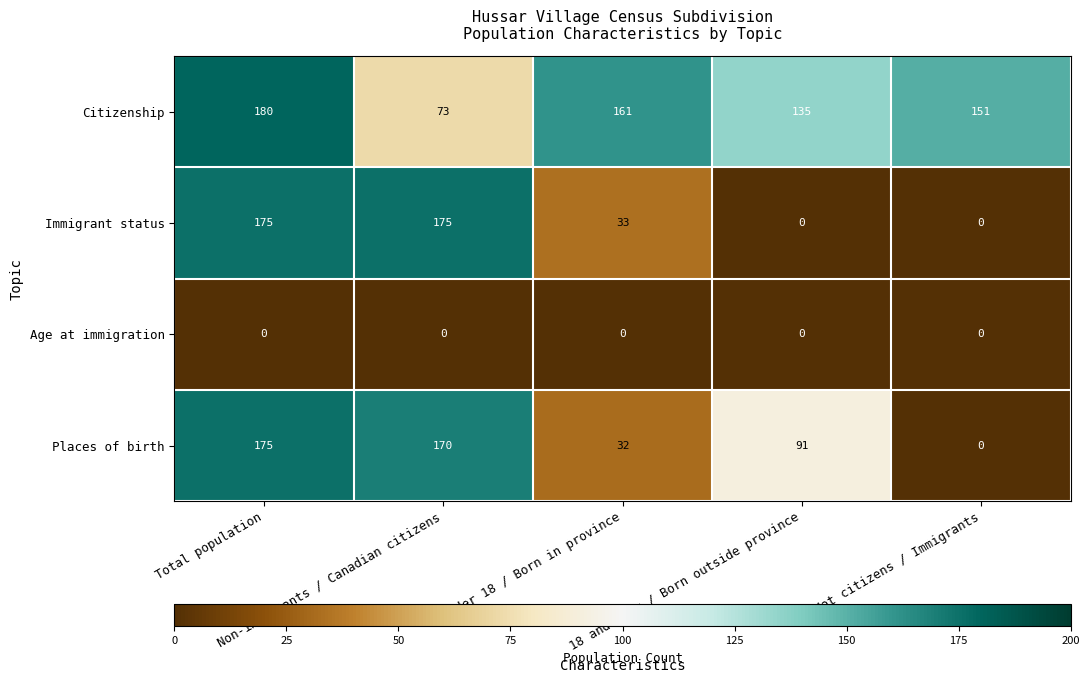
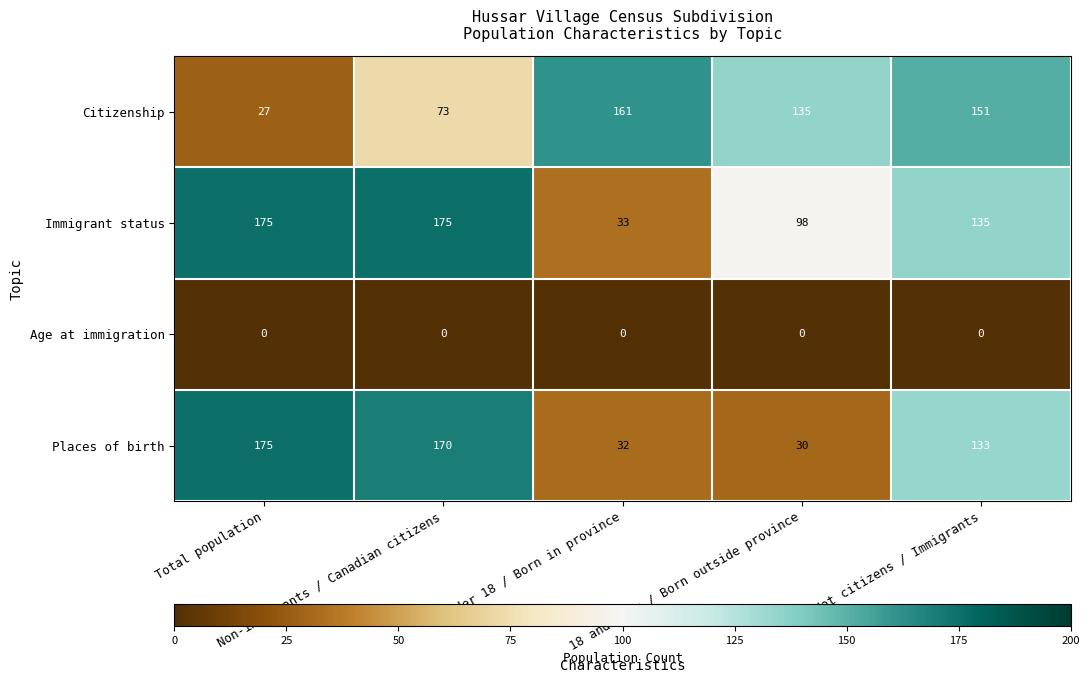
  {
    "Citizenship": {
-     "Total population": 180,
+     "Total population": 27,
      "Non-immigrants / Canadian citizens": 73,
      "Under 18 / Born in province": 161,
      "18 and over / Born outside province": 135,
      "Not citizens / Immigrants": 151
    },
    "Immigrant status": {
      "Total population": 175,
      "Non-immigrants / Canadian citizens": 175,
      "Under 18 / Born in province": 33,
-     "18 and over / Born outside province": 0,
-     "Not citizens / Immigrants": 0
+     "18 and over / Born outside province": 98,
+     "Not citizens / Immigrants": 135
    },
    "Age at immigration": {
      "Total population": 0,
      "Non-immigrants / Canadian citizens": 0,
      "Under 18 / Born in province": 0,
      "18 and over / Born outside province": 0,
      "Not citizens / Immigrants": 0
    },
    "Places of birth": {
      "Total population": 175,
      "Non-immigrants / Canadian citizens": 170,
      "Under 18 / Born in province": 32,
-     "18 and over / Born outside province": 91,
-     "Not citizens / Immigrants": 0
+     "18 and over / Born outside province": 30,
+     "Not citizens / Immigrants": 133
    }
  }
